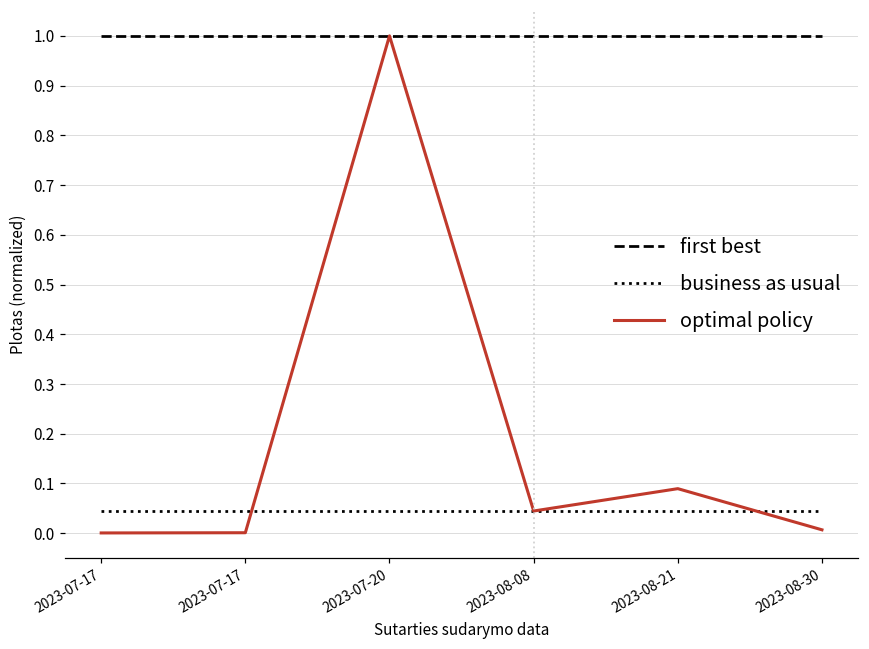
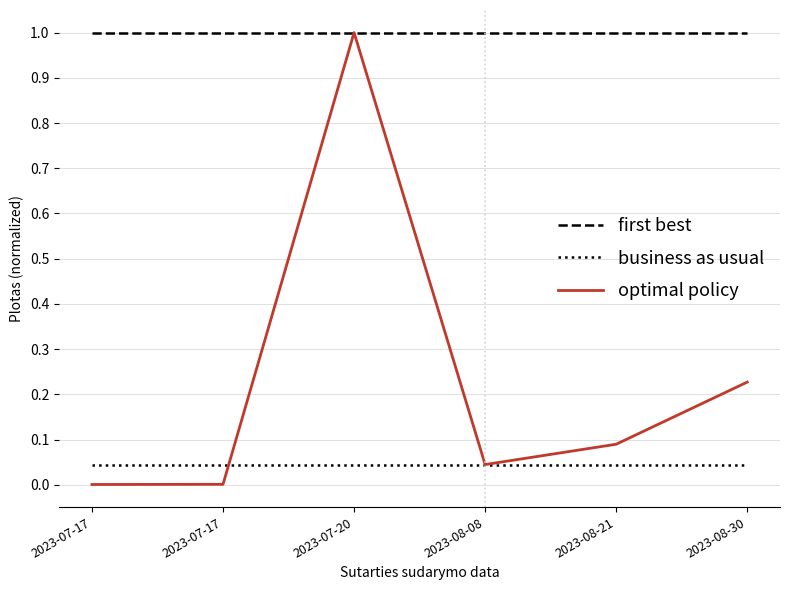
  {
    "optimal policy": {
      "2023-08-21": 0.09,
-     "2023-08-30": 0.01
+     "2023-08-30": 0.23
    }
  }
